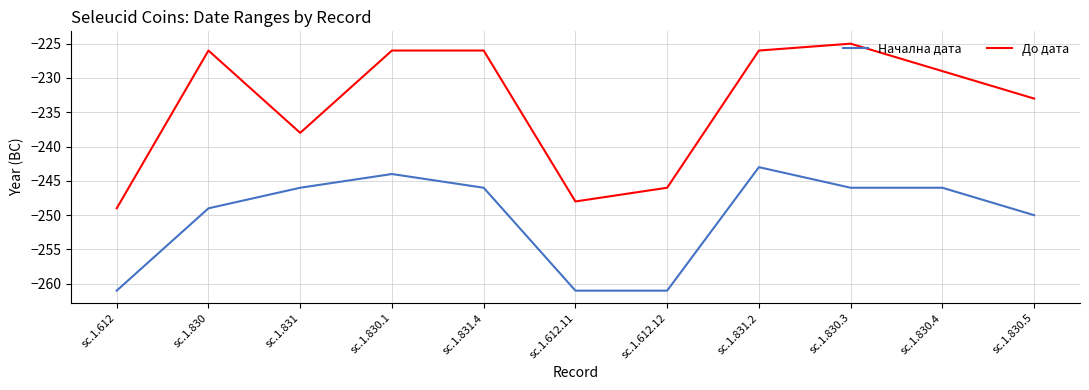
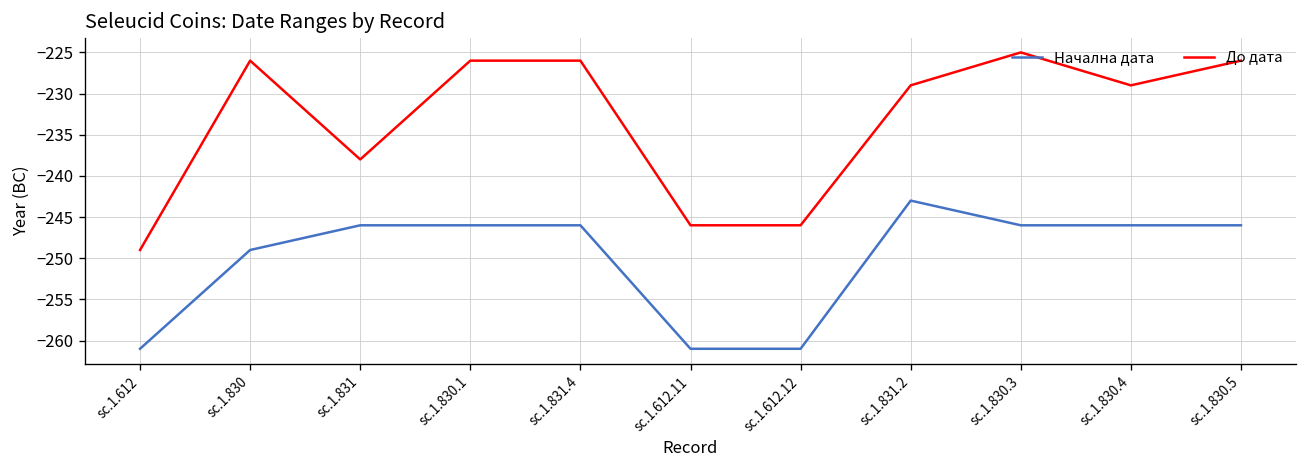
  {
    "Начална дата": {
      "sc.1.612": -261,
      "sc.1.830": -249,
      "sc.1.831": -246,
-     "sc.1.830.1": -244,
+     "sc.1.830.1": -246,
      "sc.1.831.4": -246,
      "sc.1.612.11": -261,
      "sc.1.612.12": -261,
      "sc.1.831.2": -243,
      "sc.1.830.3": -246,
      "sc.1.830.4": -246,
-     "sc.1.830.5": -250
+     "sc.1.830.5": -246
    },
    "До дата": {
      "sc.1.612": -249,
      "sc.1.830": -226,
      "sc.1.831": -238,
      "sc.1.830.1": -226,
      "sc.1.831.4": -226,
-     "sc.1.612.11": -248,
+     "sc.1.612.11": -246,
      "sc.1.612.12": -246,
-     "sc.1.831.2": -226,
+     "sc.1.831.2": -229,
      "sc.1.830.3": -225,
      "sc.1.830.4": -229,
-     "sc.1.830.5": -233
+     "sc.1.830.5": -226
    }
  }
